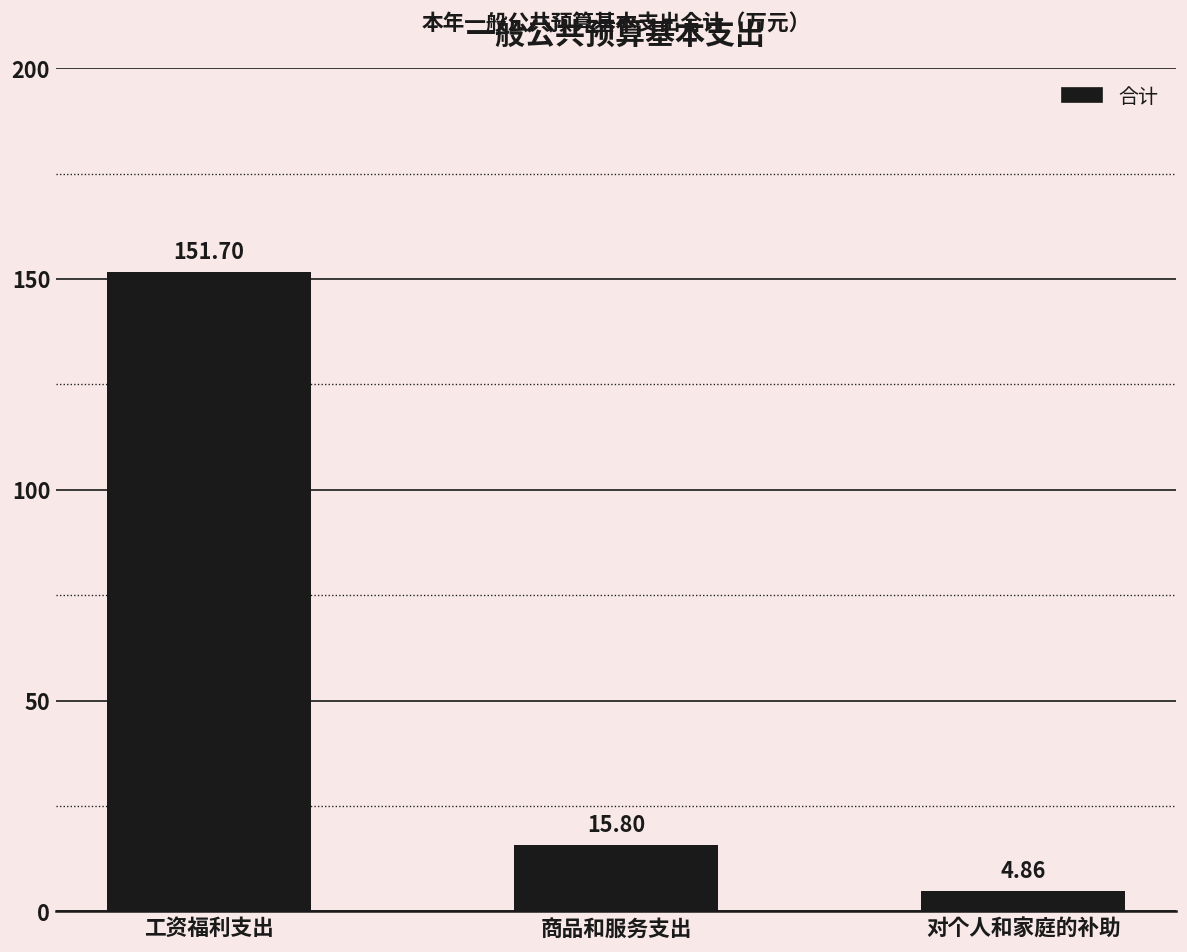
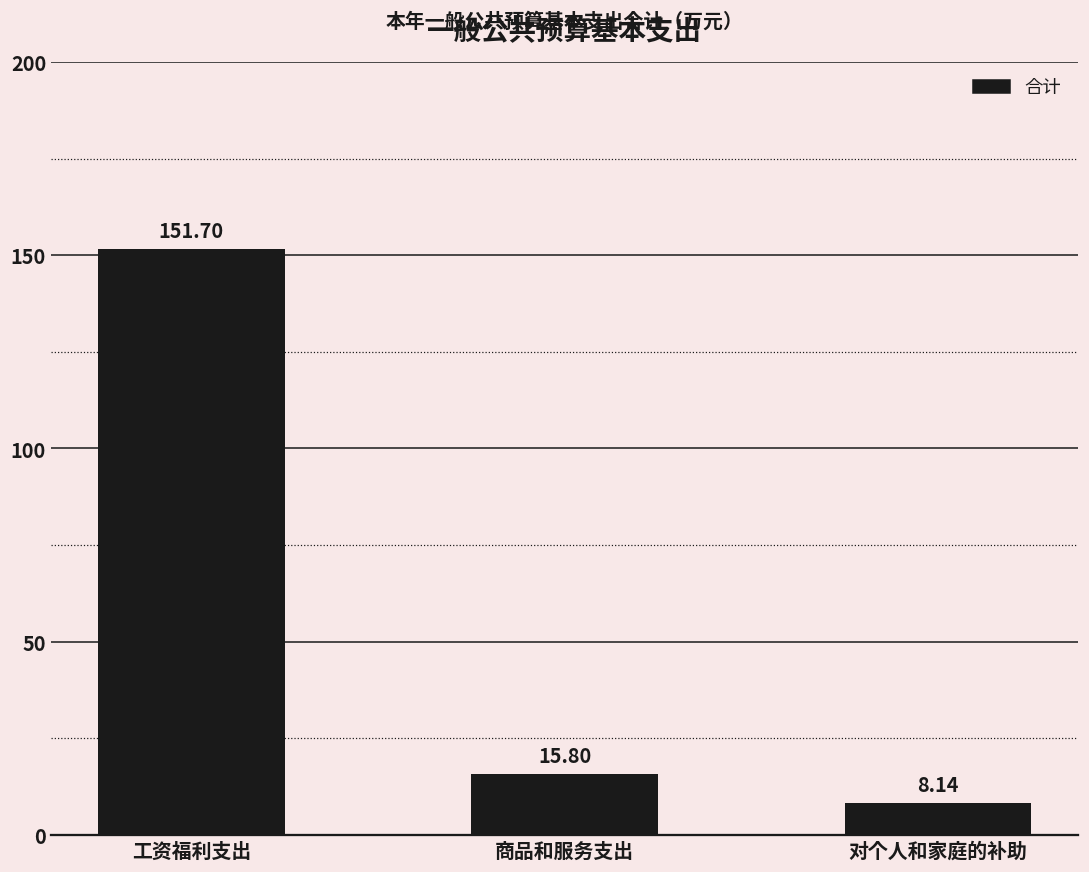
  {
    "工资福利支出": 151.70,
    "商品和服务支出": 15.80,
-   "对个人和家庭的补助": 4.86
+   "对个人和家庭的补助": 8.14
  }
